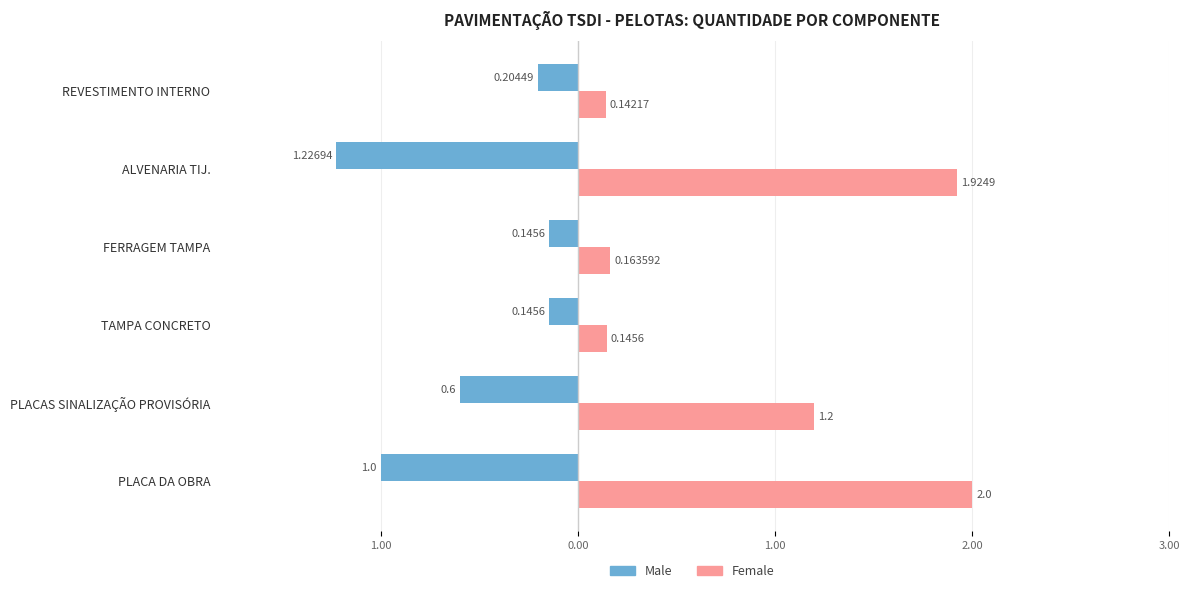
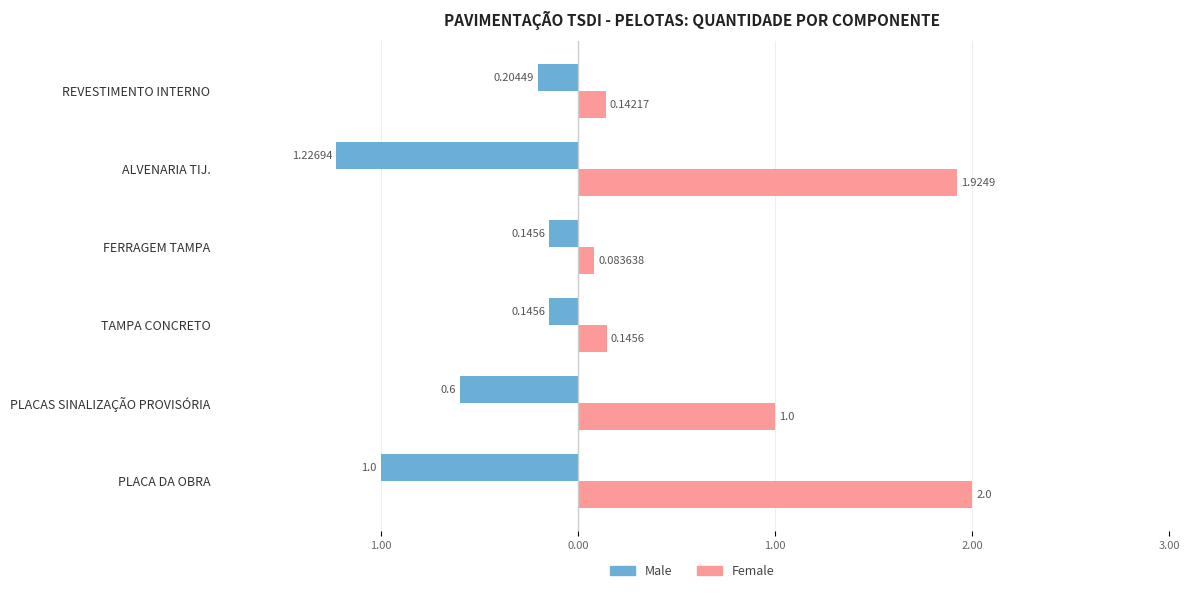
  {
    "Female": {
      "REVESTIMENTO INTERNO": 0.14217,
      "ALVENARIA TIJ.": 1.9249,
-     "FERRAGEM TAMPA": 0.163592,
+     "FERRAGEM TAMPA": 0.083638,
      "TAMPA CONCRETO": 0.1456,
-     "PLACAS SINALIZAÇÃO PROVISÓRIA": 1.2,
+     "PLACAS SINALIZAÇÃO PROVISÓRIA": 1.0,
      "PLACA DA OBRA": 2.0
    }
  }
